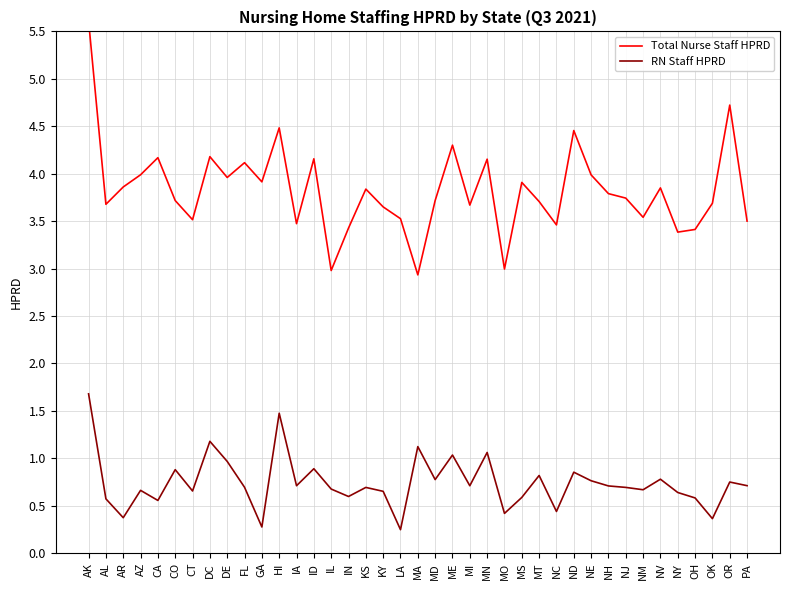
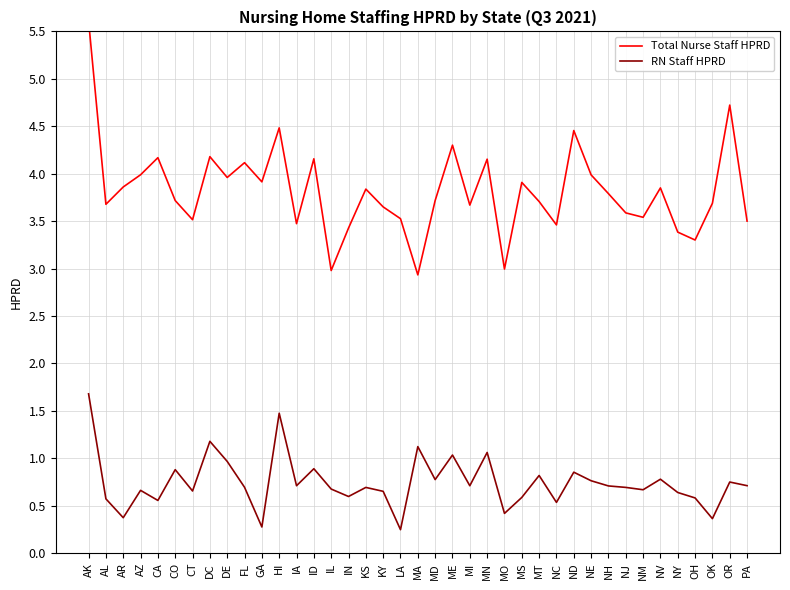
  {
    "Total Nurse Staff HPRD": {
      "AL": 3.7,
      "AR": 3.9,
      "AZ": 4.0,
      "CA": 4.2,
      "CO": 3.7,
      "CT": 3.5,
      "DC": 4.2,
      "DE": 4.0,
      "FL": 4.1,
      "GA": 3.9,
      "HI": 4.5,
      "IA": 3.5,
      "ID": 4.2,
      "IL": 3.0,
      "IN": 3.4,
      "KS": 3.8,
      "KY": 3.6,
      "LA": 3.5,
      "MA": 2.9,
      "MD": 3.7,
      "ME": 4.3,
      "MI": 3.7,
      "MN": 4.2,
      "MO": 3.0,
      "MS": 3.9,
      "MT": 3.7,
      "NC": 3.5,
      "ND": 4.5,
      "NE": 4.0,
      "NH": 3.8,
-     "NJ": 3.7,
+     "NJ": 3.6,
      "NM": 3.5,
      "NV": 3.9,
      "NY": 3.4,
-     "OH": 3.4,
+     "OH": 3.3,
      "OK": 3.7,
      "OR": 4.7,
      "PA": 3.5
    },
    "RN Staff HPRD": {
      "AK": 1.7,
      "AL": 0.6,
      "AR": 0.4,
      "AZ": 0.7,
      "CA": 0.6,
      "CO": 0.9,
      "CT": 0.7,
      "DC": 1.2,
      "DE": 1.0,
      "FL": 0.7,
      "GA": 0.3,
      "HI": 1.5,
      "IA": 0.7,
      "ID": 0.9,
      "IL": 0.7,
      "IN": 0.6,
      "KS": 0.7,
      "KY": 0.7,
      "LA": 0.2,
      "MA": 1.1,
      "MD": 0.8,
      "ME": 1.0,
      "MI": 0.7,
      "MN": 1.1,
      "MO": 0.4,
      "MS": 0.6,
      "MT": 0.8,
-     "NC": 0.4,
+     "NC": 0.5,
      "ND": 0.9,
      "NE": 0.8,
      "NH": 0.7,
      "NJ": 0.7,
      "NM": 0.7,
      "NV": 0.8,
      "NY": 0.6,
      "OH": 0.6,
      "OK": 0.4,
      "OR": 0.7,
      "PA": 0.7
    }
  }
